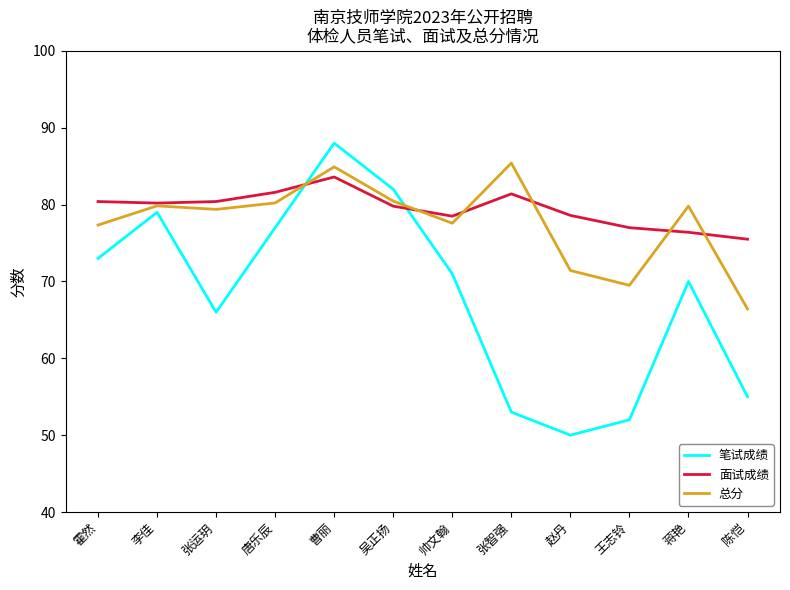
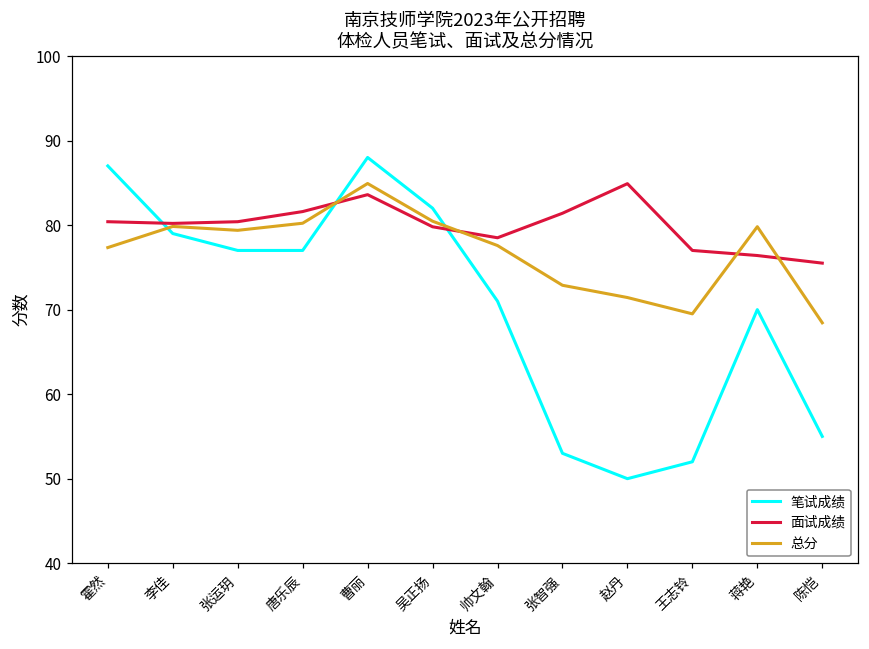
  {
    "笔试成绩": {
-     "霍然": 73,
+     "霍然": 87,
      "李佳": 79,
-     "张运玥": 66,
+     "张运玥": 77,
      "唐乐辰": 77,
      "曹丽": 88,
      "吴正扬": 82,
      "帅文翰": 71,
      "张智强": 53,
      "赵丹": 50,
      "王志铃": 52,
      "蒋艳": 70,
      "陈恺": 55
    },
    "面试成绩": {
      "霍然": 80,
      "李佳": 80,
      "张运玥": 80,
      "唐乐辰": 82,
      "曹丽": 84,
      "吴正扬": 80,
      "帅文翰": 79,
      "张智强": 81,
-     "赵丹": 79,
+     "赵丹": 85,
      "王志铃": 77,
      "蒋艳": 76,
      "陈恺": 76
    },
    "总分": {
      "霍然": 77,
      "李佳": 80,
      "张运玥": 79,
      "唐乐辰": 80,
      "曹丽": 85,
      "吴正扬": 80,
      "帅文翰": 78,
-     "张智强": 85,
+     "张智强": 73,
      "赵丹": 71,
      "王志铃": 70,
      "蒋艳": 80,
-     "陈恺": 66
+     "陈恺": 68
    }
  }
